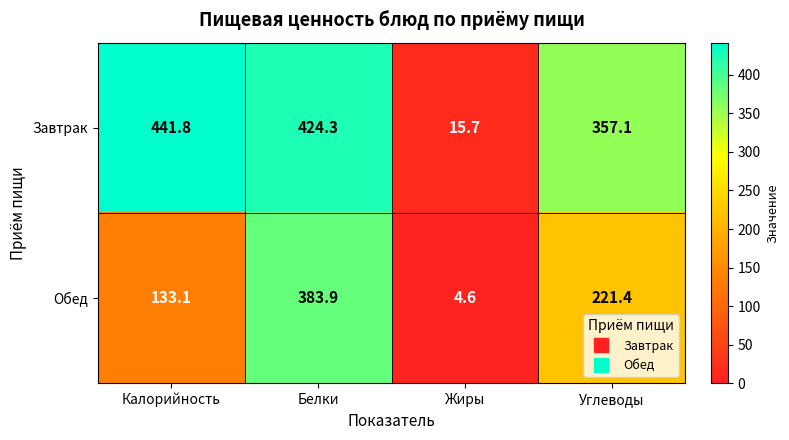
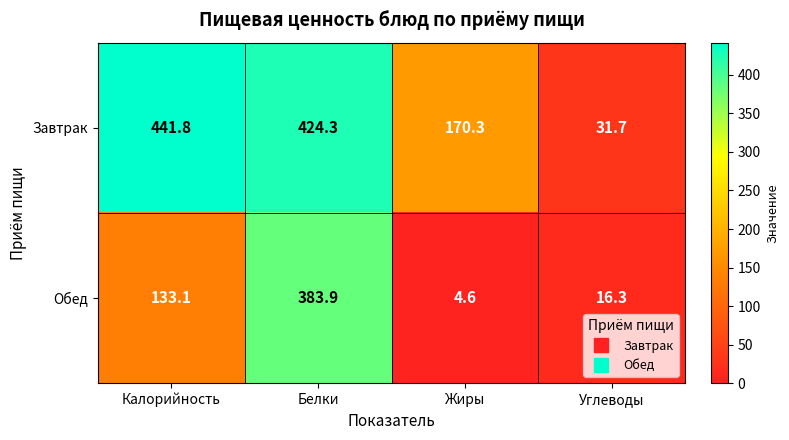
  {
    "Завтрак": {
      "Калорийность": 441.8,
      "Белки": 424.3,
-     "Жиры": 15.7,
-     "Углеводы": 357.1
+     "Жиры": 170.3,
+     "Углеводы": 31.7
    },
    "Обед": {
      "Калорийность": 133.1,
      "Белки": 383.9,
      "Жиры": 4.6,
-     "Углеводы": 221.4
+     "Углеводы": 16.3
    }
  }
